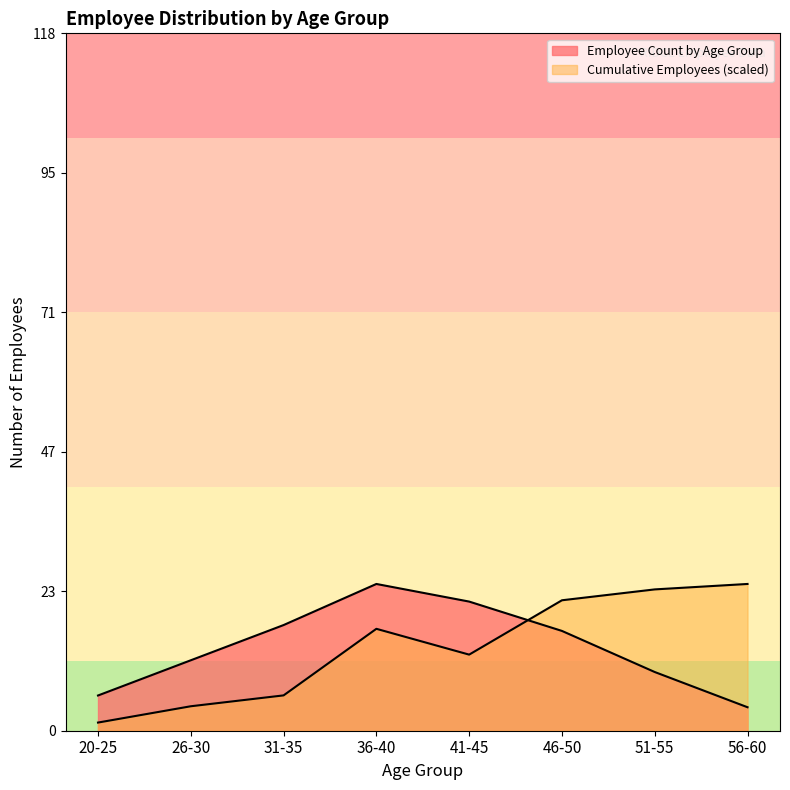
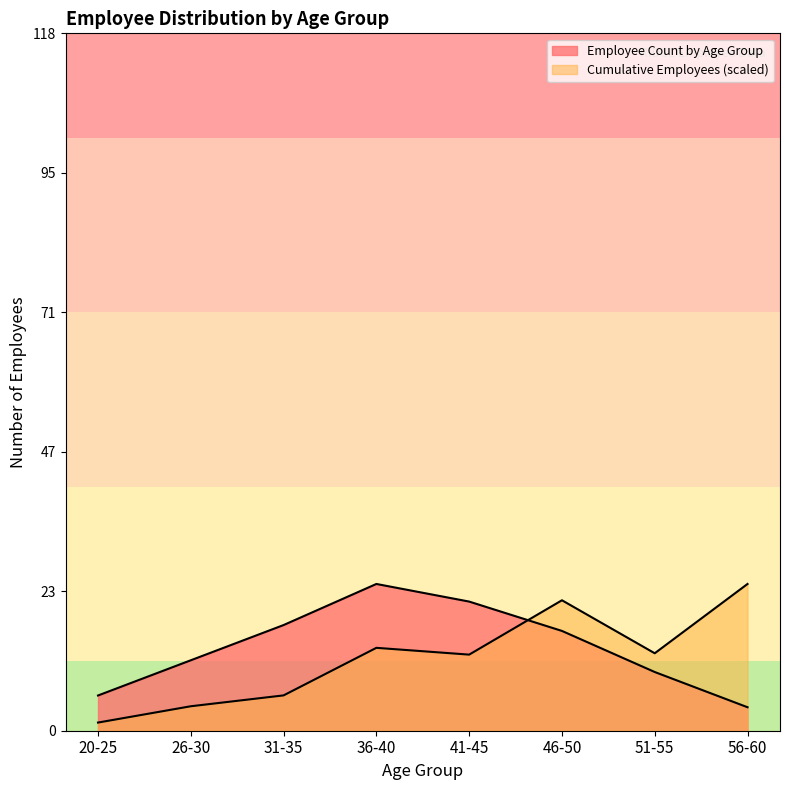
  {
    "Employee Count by Age Group": {
      "26-30": 12,
      "31-35": 18,
      "36-40": 25,
      "41-45": 22,
      "46-50": 17
    },
    "Cumulative Employees (scaled)": {
-     "36-40": 17,
+     "36-40": 14,
      "41-45": 13,
      "46-50": 22,
-     "51-55": 24,
+     "51-55": 13,
      "56-60": 25
    }
  }
